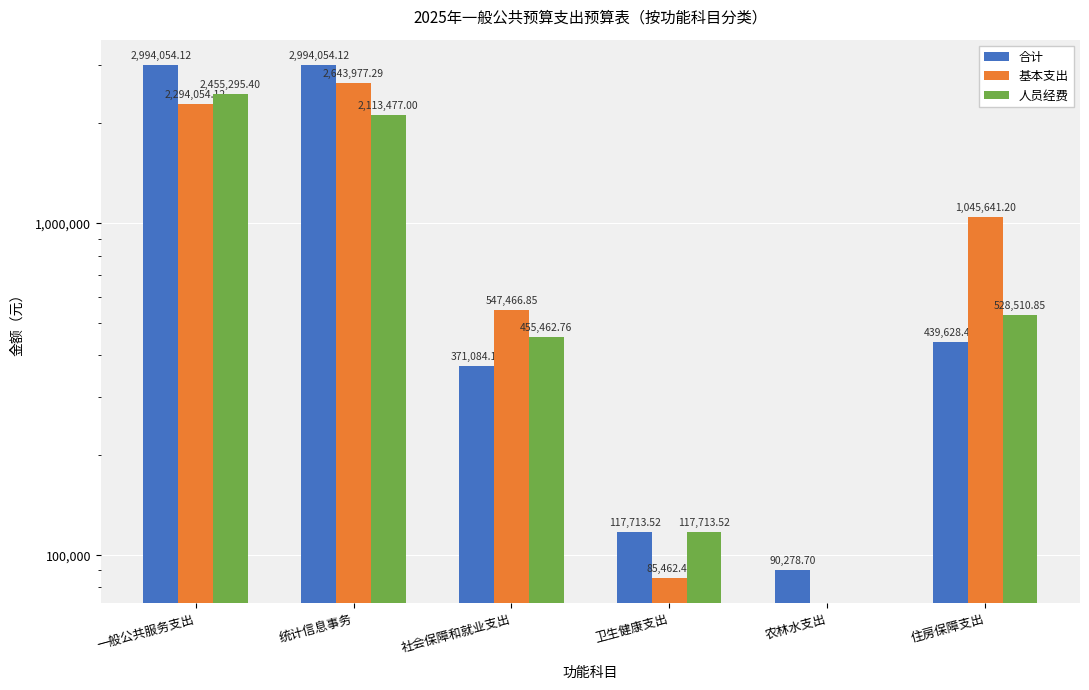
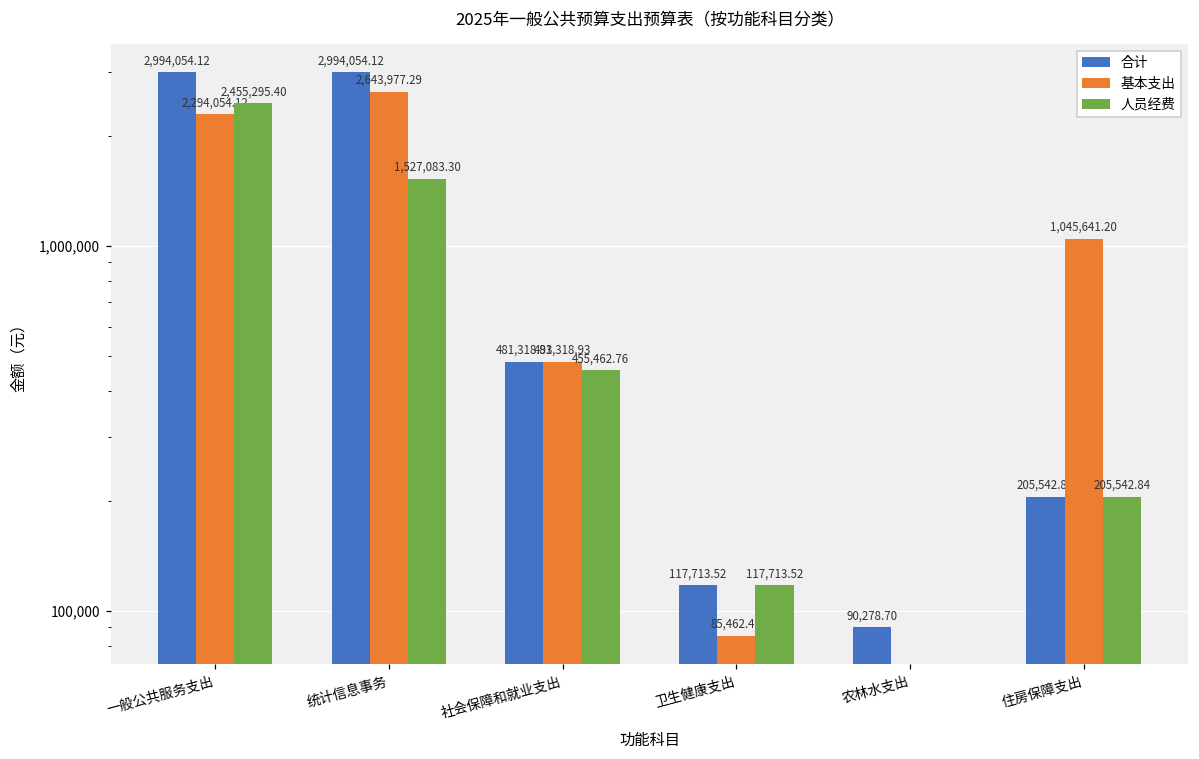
  {
    "合计": {
      "一般公共服务支出": "2,994,054.12",
      "统计信息事务": "2,994,054.12",
-     "社会保障和就业支出": "371,084.11",
+     "社会保障和就业支出": "481,318.93",
      "卫生健康支出": "117,713.52",
      "农林水支出": "90,278.70",
-     "住房保障支出": "439,628.41"
+     "住房保障支出": "205,542.84"
    },
    "基本支出": {
      "一般公共服务支出": "2,294,054.12",
      "统计信息事务": "2,643,977.29",
-     "社会保障和就业支出": "547,466.85",
+     "社会保障和就业支出": "481,318.93",
      "卫生健康支出": "85,462.45",
      "住房保障支出": "1,045,641.20"
    },
    "人员经费": {
      "一般公共服务支出": "2,455,295.40",
-     "统计信息事务": "2,113,477.00",
+     "统计信息事务": "1,527,083.30",
      "社会保障和就业支出": "455,462.76",
      "卫生健康支出": "117,713.52",
-     "住房保障支出": "528,510.85"
+     "住房保障支出": "205,542.84"
    }
  }
